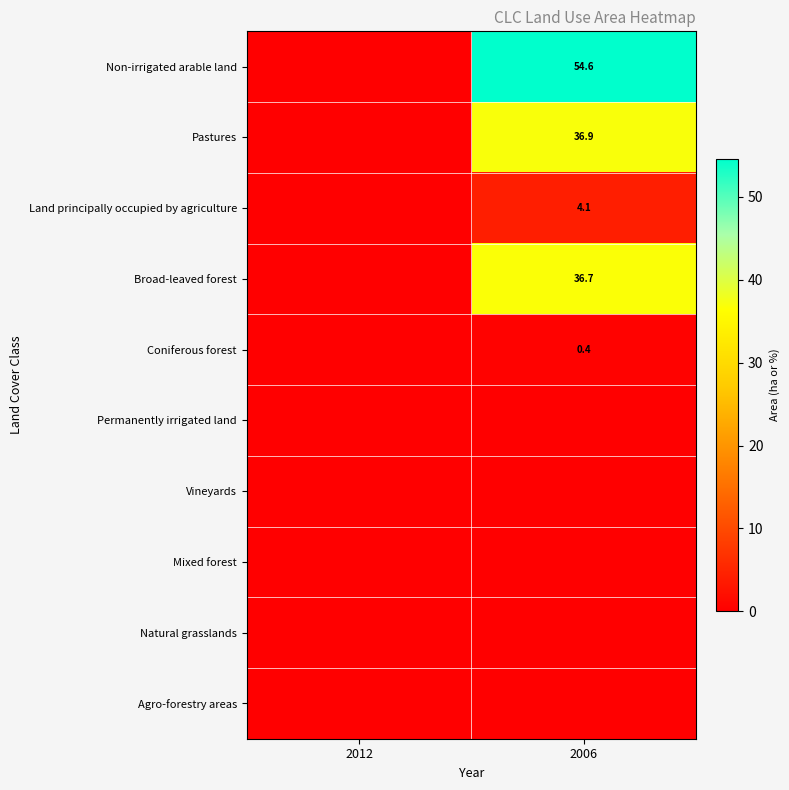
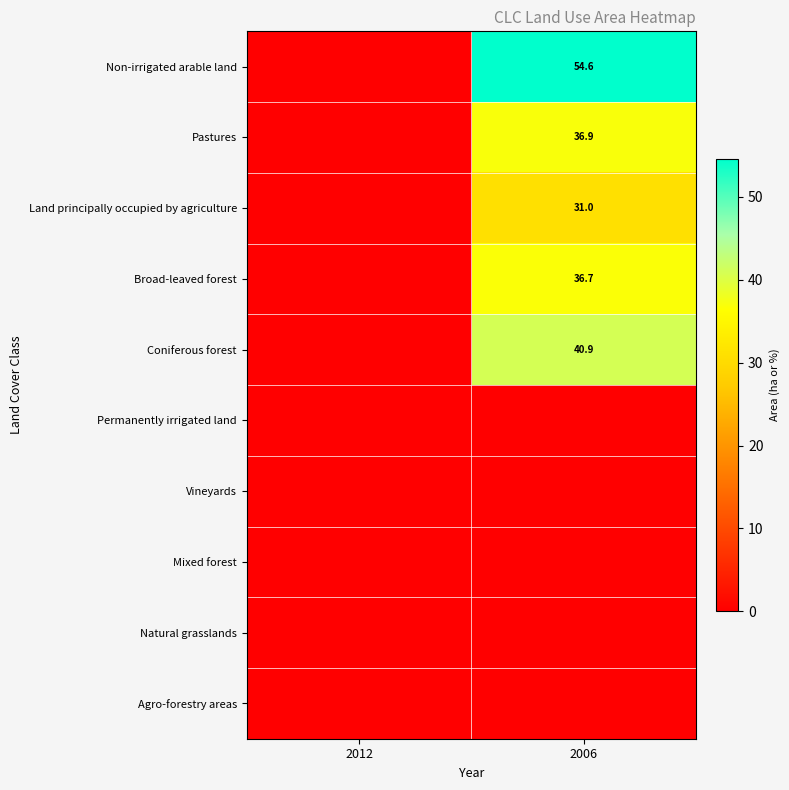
  {
    "Non-irrigated arable land": {
      "2006": 54.6
    },
    "Pastures": {
      "2006": 36.9
    },
    "Land principally occupied by agriculture": {
-     "2006": 4.1
+     "2006": 31.0
    },
    "Broad-leaved forest": {
      "2006": 36.7
    },
    "Coniferous forest": {
-     "2006": 0.4
+     "2006": 40.9
    }
  }
